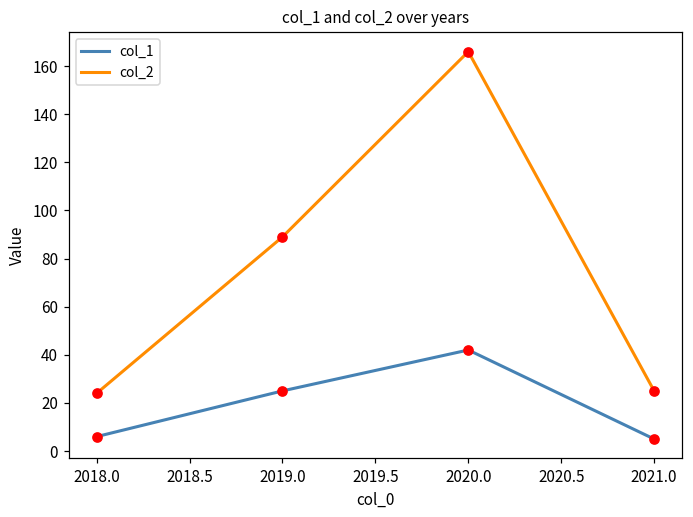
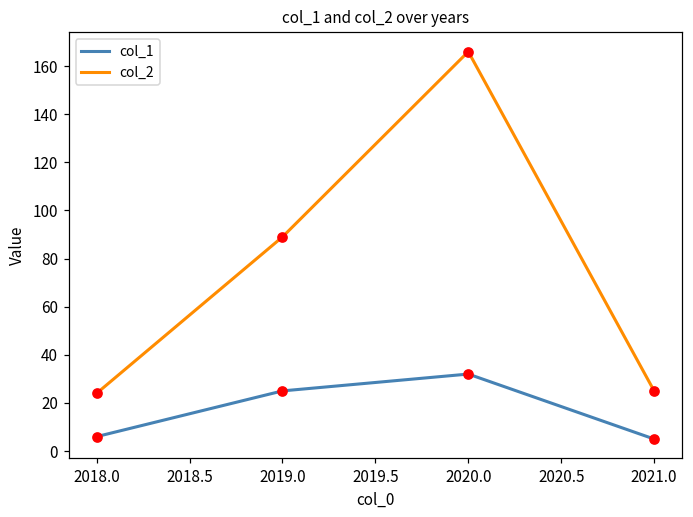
  {
    "col_1": {
      "2018.0": 6,
      "2019.0": 25,
-     "2020.0": 42,
+     "2020.0": 32,
      "2021.0": 5
    },
    "col_2": {
      "2018.0": 24,
      "2019.0": 89,
      "2020.0": 166,
      "2021.0": 25
    }
  }
